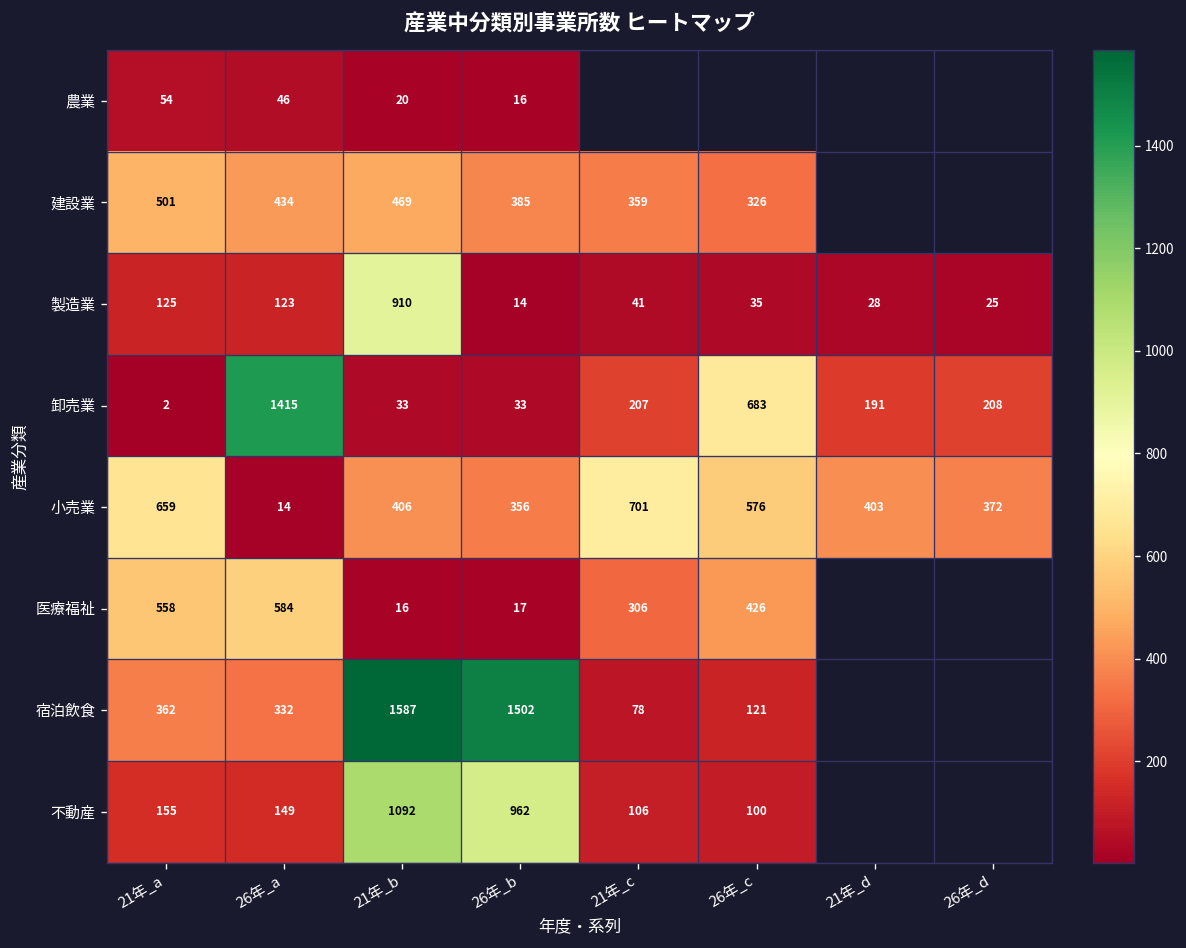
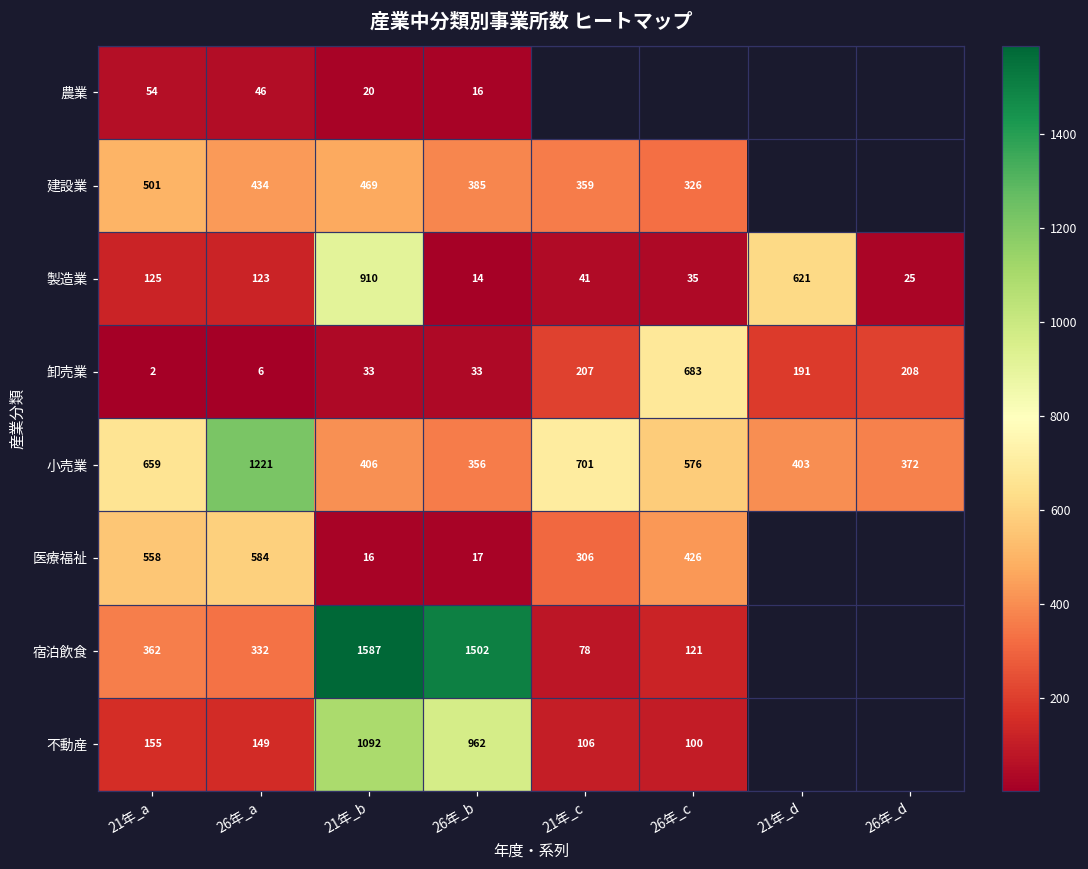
  {
    "農業": {
      "21年_a": 54,
      "26年_a": 46,
      "21年_b": 20,
      "26年_b": 16
    },
    "建設業": {
      "21年_a": 501,
      "26年_a": 434,
      "21年_b": 469,
      "26年_b": 385,
      "21年_c": 359,
      "26年_c": 326
    },
    "製造業": {
      "21年_a": 125,
      "26年_a": 123,
      "21年_b": 910,
      "26年_b": 14,
      "21年_c": 41,
      "26年_c": 35,
-     "21年_d": 28,
+     "21年_d": 621,
      "26年_d": 25
    },
    "卸売業": {
      "21年_a": 2,
-     "26年_a": 1415,
+     "26年_a": 6,
      "21年_b": 33,
      "26年_b": 33,
      "21年_c": 207,
      "26年_c": 683,
      "21年_d": 191,
      "26年_d": 208
    },
    "小売業": {
      "21年_a": 659,
-     "26年_a": 14,
+     "26年_a": 1221,
      "21年_b": 406,
      "26年_b": 356,
      "21年_c": 701,
      "26年_c": 576,
      "21年_d": 403,
      "26年_d": 372
    },
    "医療福祉": {
      "21年_a": 558,
      "26年_a": 584,
      "21年_b": 16,
      "26年_b": 17,
      "21年_c": 306,
      "26年_c": 426
    },
    "宿泊飲食": {
      "21年_a": 362,
      "26年_a": 332,
      "21年_b": 1587,
      "26年_b": 1502,
      "21年_c": 78,
      "26年_c": 121
    },
    "不動産": {
      "21年_a": 155,
      "26年_a": 149,
      "21年_b": 1092,
      "26年_b": 962,
      "21年_c": 106,
      "26年_c": 100
    }
  }
